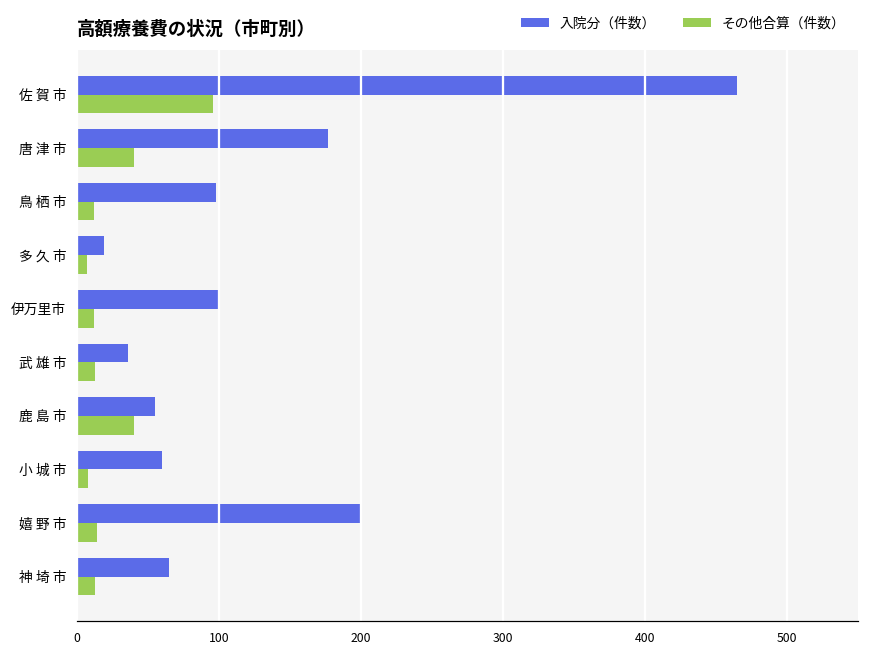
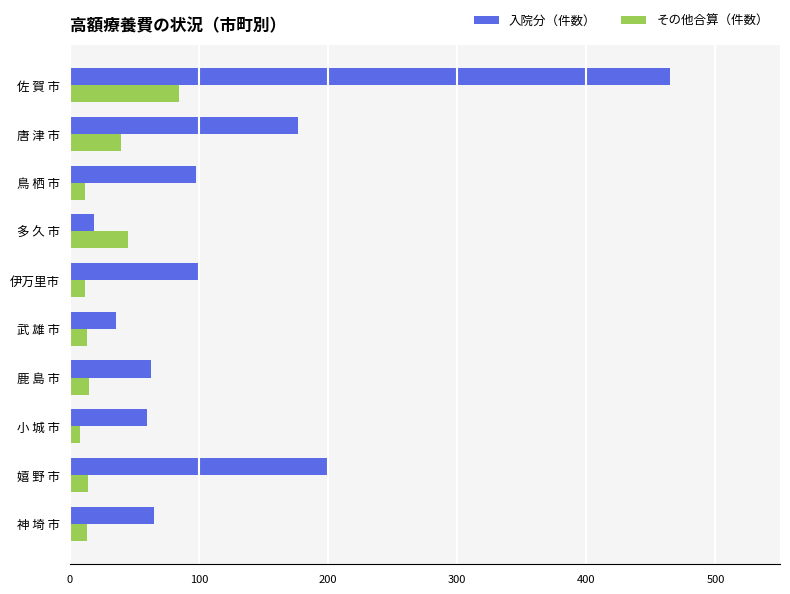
  {
    "入院分（件数）": {
      "佐 賀 市": 465,
      "唐 津 市": 177,
      "鳥 栖 市": 98,
      "多 久 市": 19,
      "伊万里市": 101,
      "武 雄 市": 36,
-     "鹿 島 市": 55,
+     "鹿 島 市": 63,
      "小 城 市": 60,
      "嬉 野 市": 200,
      "神 埼 市": 65
    },
    "その他合算（件数）": {
-     "佐 賀 市": 96,
+     "佐 賀 市": 85,
      "唐 津 市": 40,
      "鳥 栖 市": 12,
-     "多 久 市": 7,
+     "多 久 市": 45,
      "伊万里市": 12,
      "武 雄 市": 13,
-     "鹿 島 市": 40,
+     "鹿 島 市": 15,
      "小 城 市": 8,
      "嬉 野 市": 14,
      "神 埼 市": 13
    }
  }
